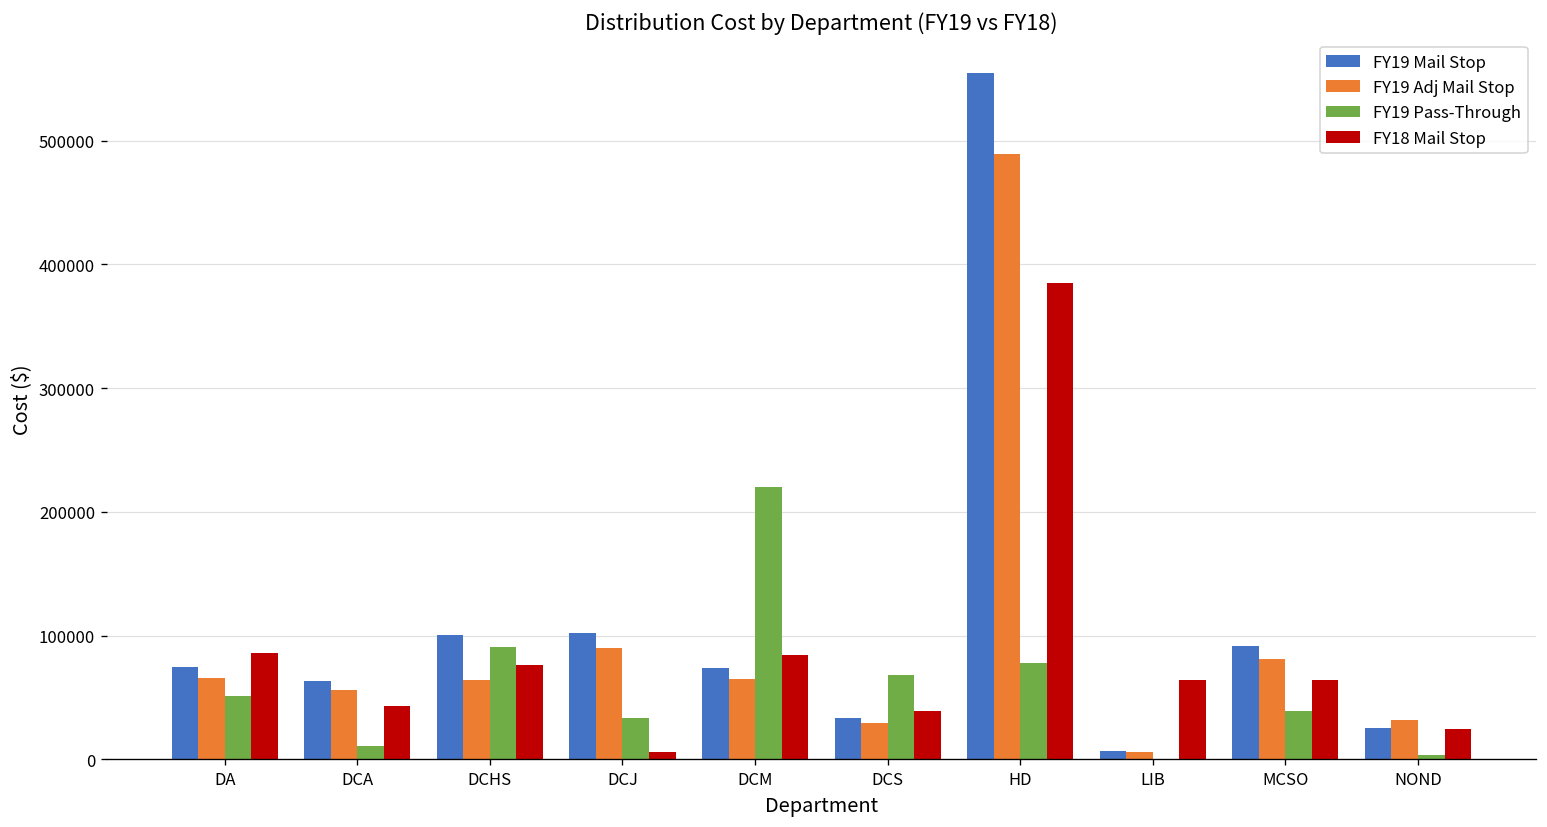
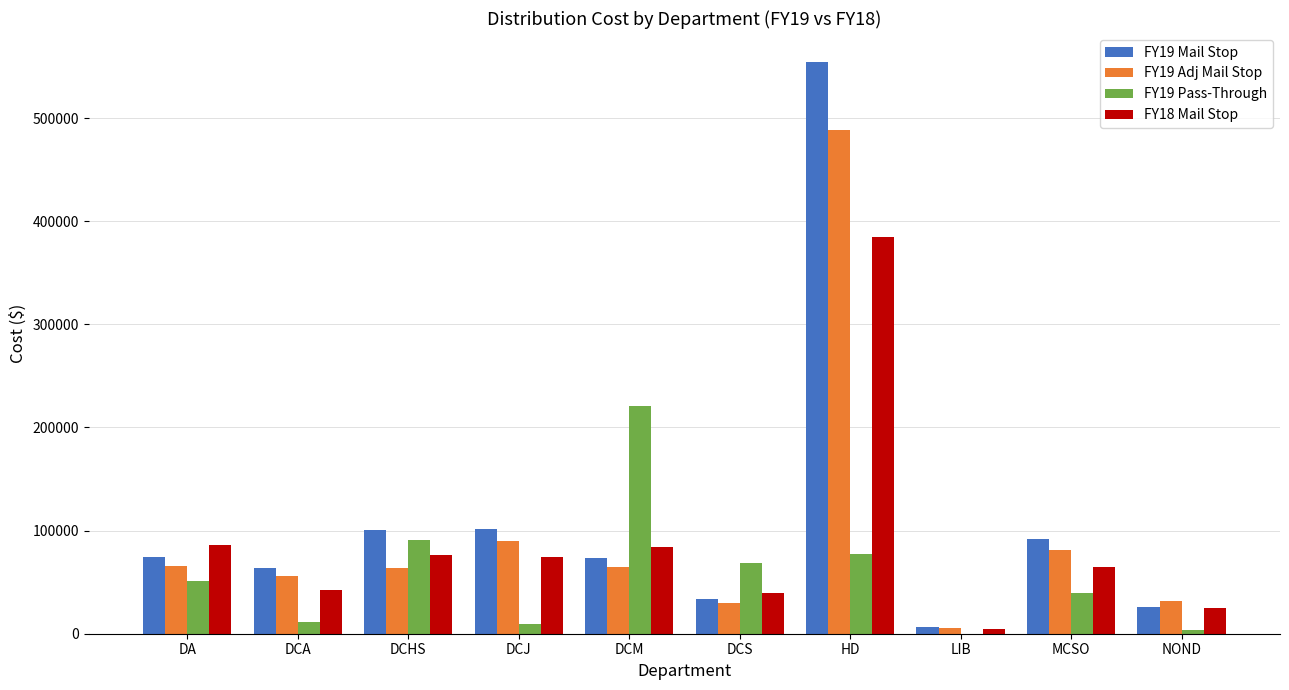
  {
    "FY19 Mail Stop": {
      "DA": 75000,
      "DCA": 64000,
      "DCHS": 100000,
      "DCJ": 102000,
      "DCM": 74000,
      "DCS": 33000,
      "HD": 555000,
      "LIB": 7000,
      "MCSO": 92000,
      "NOND": 25000
    },
    "FY19 Adj Mail Stop": {
      "DA": 66000,
      "DCA": 56000,
      "DCHS": 64000,
      "DCJ": 90000,
      "DCM": 65000,
      "DCS": 29000,
      "HD": 489000,
      "LIB": 6000,
      "MCSO": 81000,
      "NOND": 32000
    },
    "FY19 Pass-Through": {
      "DA": 51000,
      "DCA": 11000,
      "DCHS": 91000,
-     "DCJ": 33000,
+     "DCJ": 10000,
      "DCM": 220000,
      "DCS": 69000,
      "HD": 78000,
      "MCSO": 39000,
      "NOND": 4000
    },
    "FY18 Mail Stop": {
      "DA": 86000,
      "DCA": 43000,
      "DCHS": 76000,
-     "DCJ": 6000,
+     "DCJ": 75000,
      "DCM": 85000,
      "DCS": 39000,
      "HD": 385000,
-     "LIB": 65000,
+     "LIB": 4000,
      "MCSO": 65000,
      "NOND": 25000
    }
  }
